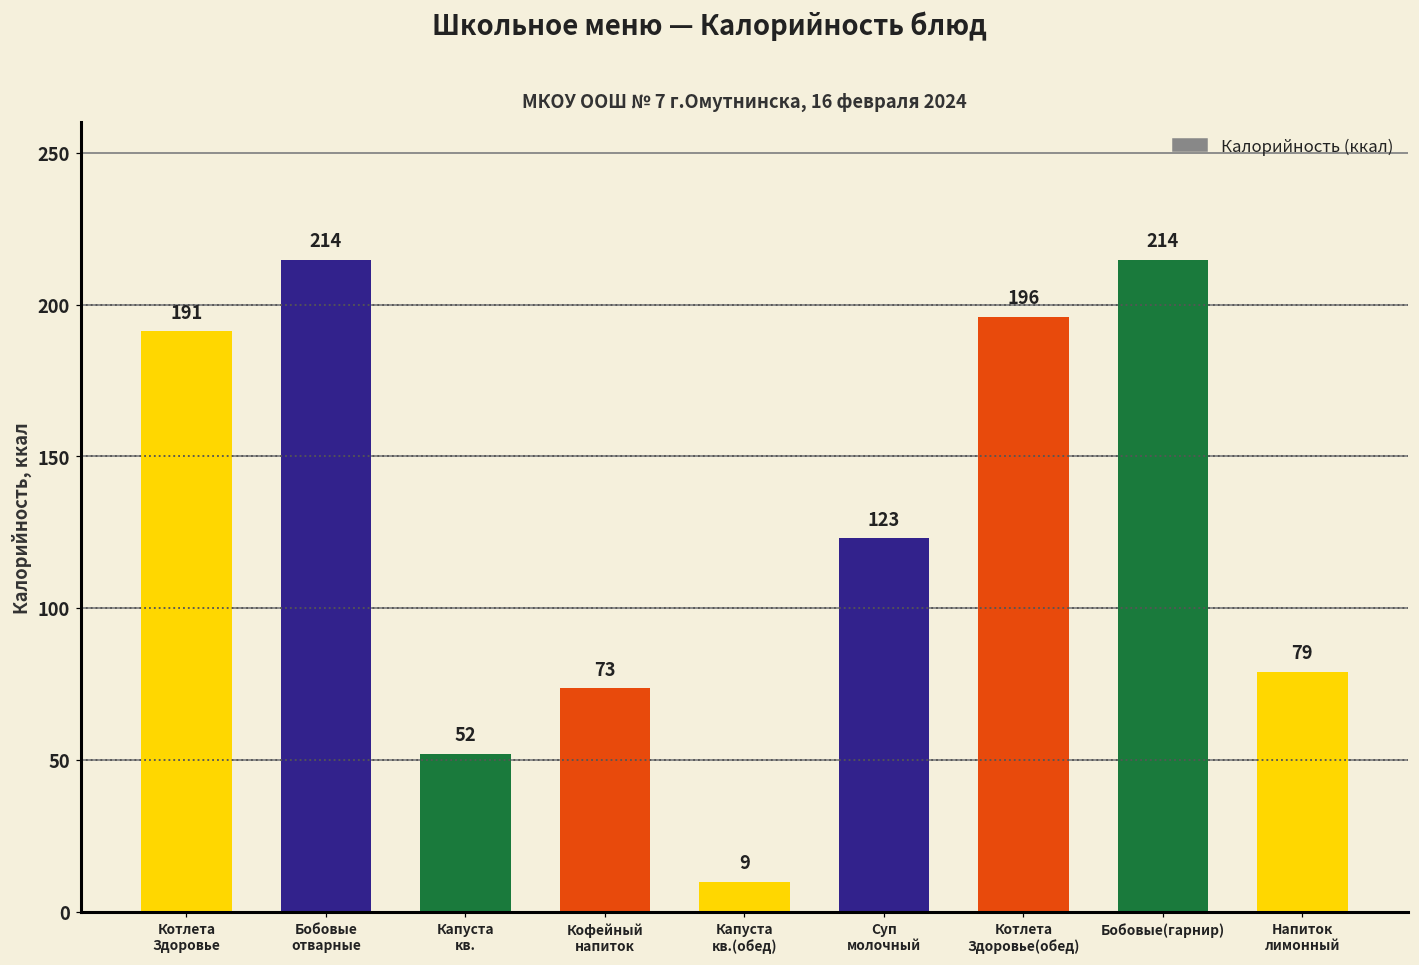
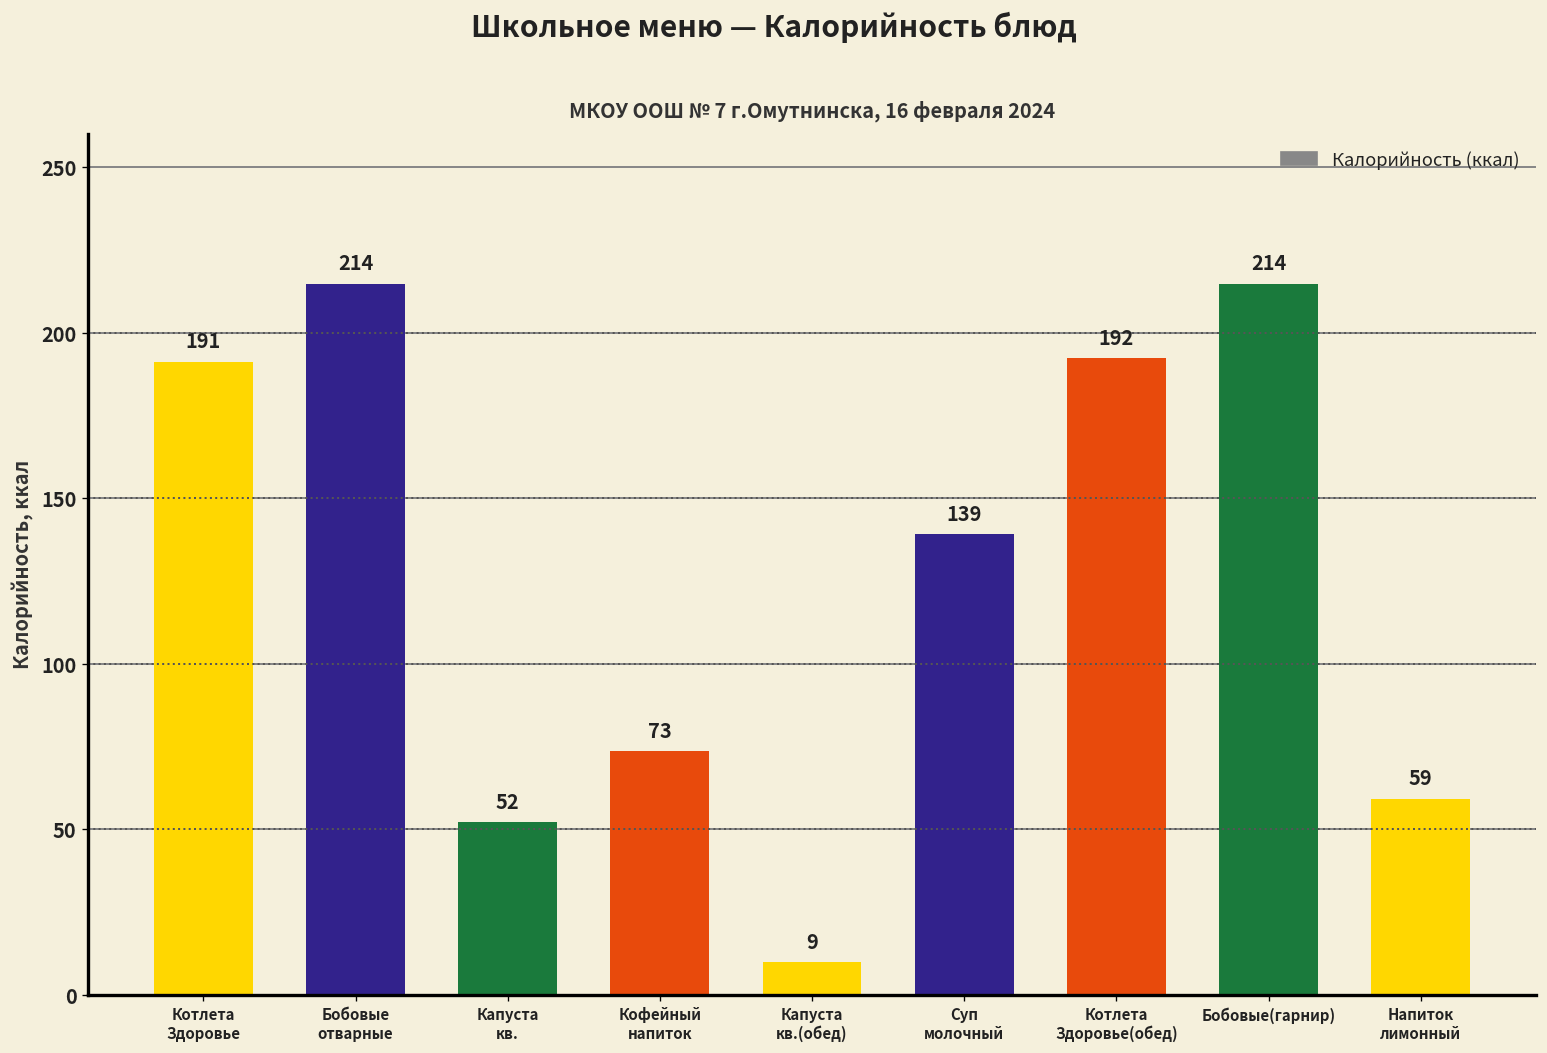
  {
    "Котлета Здоровье": 191,
    "Капуста кв.": 52,
    "Кофейный напиток": 73,
-   "Суп молочный": 123,
-   "Котлета Здоровье(обед)": 196,
-   "Напиток лимонный": 79
+   "Суп молочный": 139,
+   "Котлета Здоровье(обед)": 192,
+   "Напиток лимонный": 59
  }
